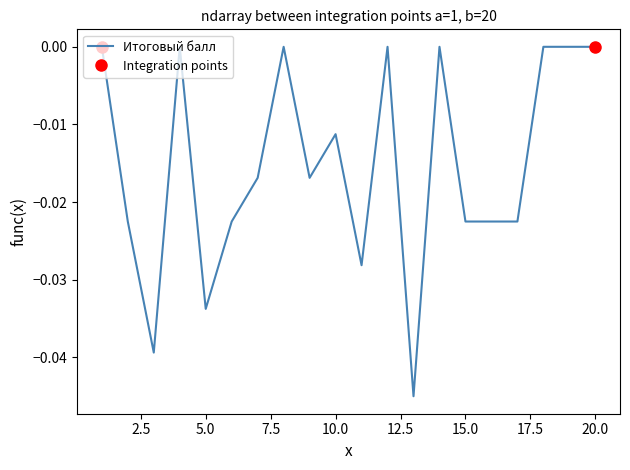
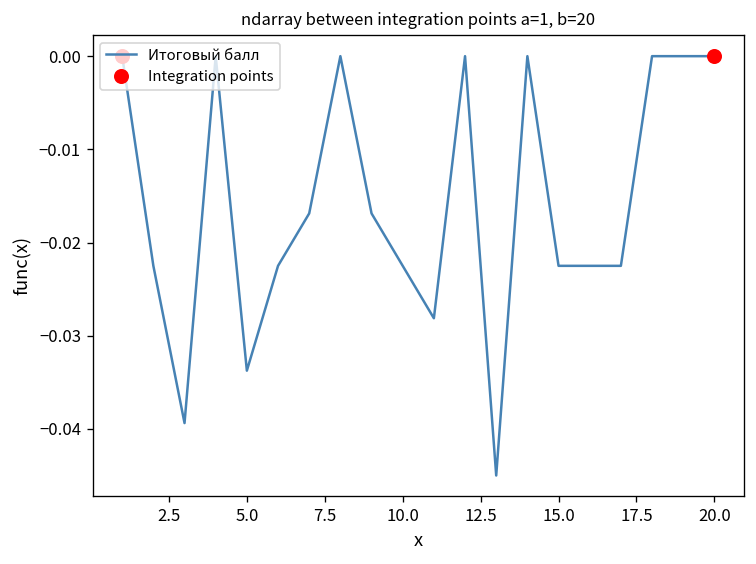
  {
    "Итоговый балл": {
      "5.0": -0.034,
-     "10.0": -0.011,
+     "10.0": -0.023,
      "15.0": -0.023
    }
  }
